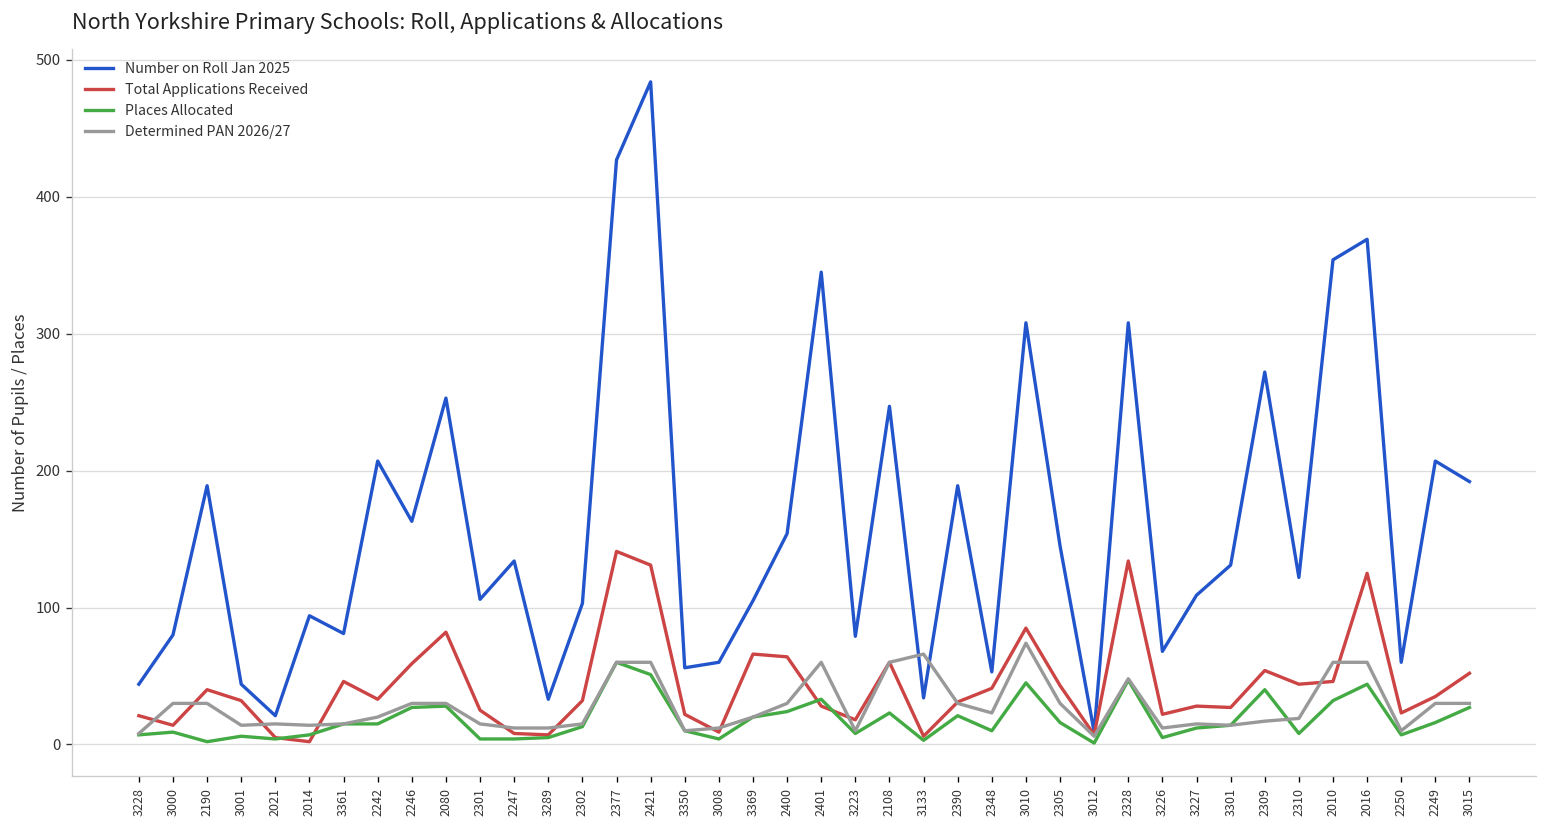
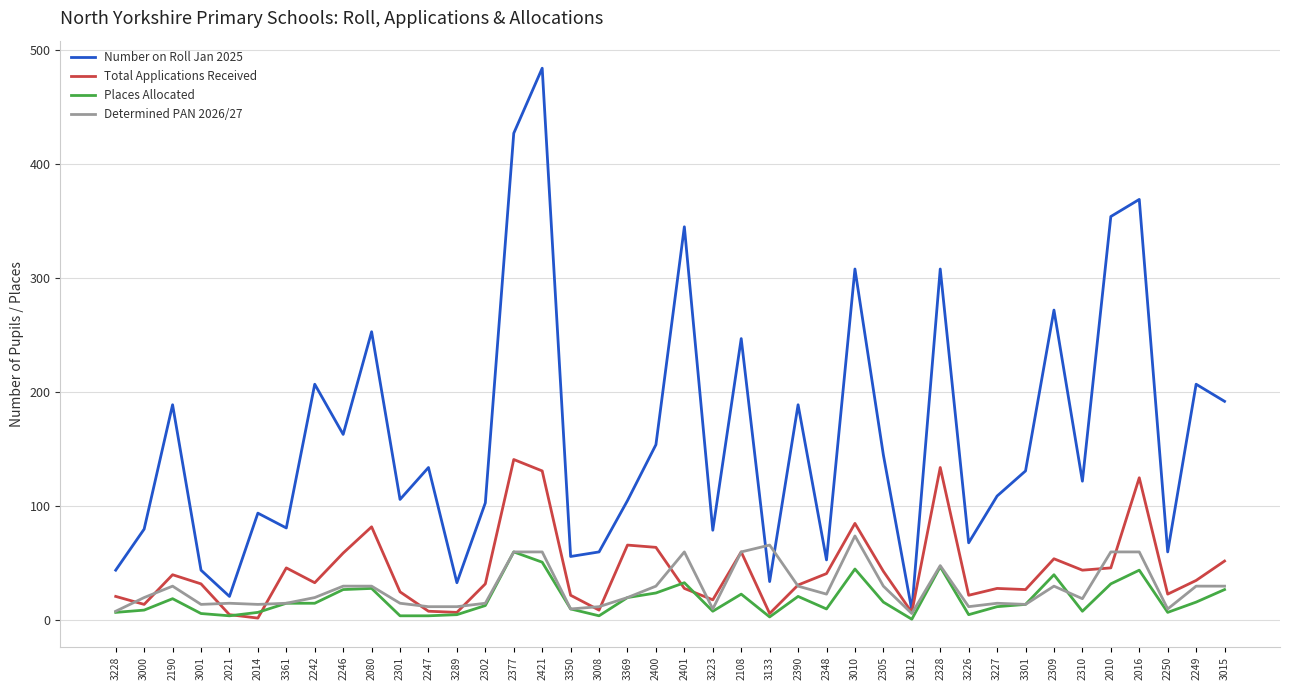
  {
    "Number on Roll Jan 2025": {
      "3228": 44,
      "3000": 80,
      "2190": 189,
      "3001": 44,
      "2021": 21,
      "2014": 94,
      "3361": 81,
      "2242": 207,
      "2246": 163,
      "2080": 253,
      "2301": 106,
      "2247": 134,
      "3289": 33,
      "2302": 103,
      "2377": 427,
      "2421": 484,
      "3350": 56,
      "3008": 60,
      "3369": 105,
      "2400": 154,
      "2401": 345,
      "3223": 79,
      "2108": 247,
      "3133": 34,
      "2390": 189,
      "2348": 53,
      "3010": 308,
      "2305": 145,
      "2328": 308,
      "3226": 68,
      "3227": 109,
      "3301": 131,
      "2309": 272,
      "2310": 122,
      "2010": 354,
      "2016": 369,
      "2250": 60,
      "2249": 207,
      "3015": 192
    },
    "Total Applications Received": {
      "3228": 21,
      "3000": 14,
      "2190": 40,
      "3001": 32,
      "2014": 2,
      "3361": 46,
      "2242": 33,
      "2246": 59,
      "2080": 82,
      "2301": 25,
      "2247": 8,
      "2302": 32,
      "2377": 141,
      "2421": 131,
      "3350": 22,
      "3008": 9,
      "3369": 66,
      "2400": 64,
      "2401": 28,
      "3223": 18,
      "3133": 6,
      "2348": 41,
      "3010": 85,
      "2305": 43,
      "2328": 134,
      "3226": 22,
      "3227": 28,
      "3301": 27,
      "2309": 54,
      "2310": 44,
      "2010": 46,
      "2016": 125,
      "2250": 23,
      "2249": 35,
      "3015": 52
    },
    "Places Allocated": {
      "3000": 9,
-     "2190": 2,
+     "2190": 19,
      "3001": 6,
      "2014": 7,
      "2242": 15,
      "2246": 27,
      "2301": 4,
      "2247": 4,
      "2421": 51,
      "3008": 4,
      "2400": 24,
      "2401": 33,
      "2108": 23,
      "3133": 3,
      "2390": 21,
      "2348": 10,
      "3010": 45,
      "2305": 16,
      "3012": 1,
      "3226": 5,
      "3227": 12,
      "2309": 40,
      "2310": 8,
      "2010": 32,
      "2016": 44,
      "2250": 7,
      "2249": 16,
      "3015": 27
    },
    "Determined PAN 2026/27": {
-     "3000": 30,
+     "3000": 20,
      "2190": 30,
      "3001": 14,
      "2021": 15,
      "2014": 14,
      "2242": 20,
      "2246": 30,
      "2301": 15,
      "2247": 12,
      "3289": 12,
      "2421": 60,
      "3008": 12,
      "2400": 30,
      "2401": 60,
      "3133": 66,
      "2348": 23,
      "3010": 74,
      "2305": 30,
      "3226": 12,
      "3227": 15,
-     "2309": 17,
+     "2309": 30,
      "2310": 19,
      "2010": 60,
      "2016": 60,
      "2250": 10,
      "2249": 30,
      "3015": 30
    }
  }
